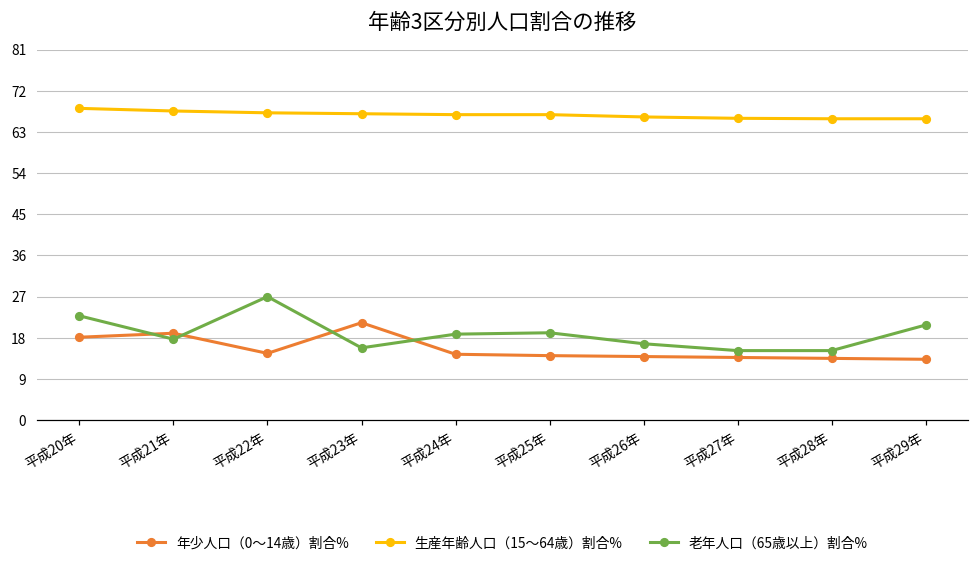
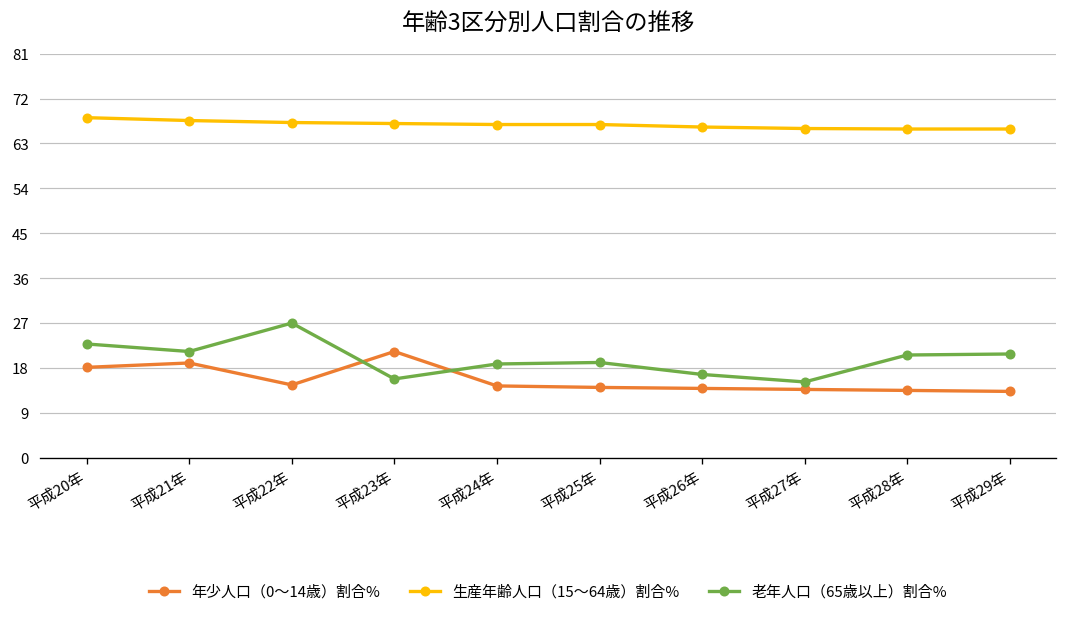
  {
    "年少人口（0～14歳）割合%": {
      "平成20年": 18,
      "平成21年": 19,
      "平成22年": 15,
      "平成23年": 21,
      "平成24年": 14,
      "平成25年": 14,
      "平成26年": 14,
      "平成27年": 14,
      "平成28年": 14,
      "平成29年": 13
    },
    "生産年齢人口（15～64歳）割合%": {
      "平成20年": 68,
      "平成21年": 68,
      "平成22年": 67,
      "平成23年": 67,
      "平成24年": 67,
      "平成25年": 67,
      "平成26年": 66,
      "平成27年": 66,
      "平成28年": 66,
      "平成29年": 66
    },
    "老年人口（65歳以上）割合%": {
      "平成20年": 23,
-     "平成21年": 18,
+     "平成21年": 21,
      "平成22年": 27,
      "平成23年": 16,
      "平成24年": 19,
      "平成25年": 19,
      "平成26年": 17,
      "平成27年": 15,
-     "平成28年": 15,
+     "平成28年": 21,
      "平成29年": 21
    }
  }
